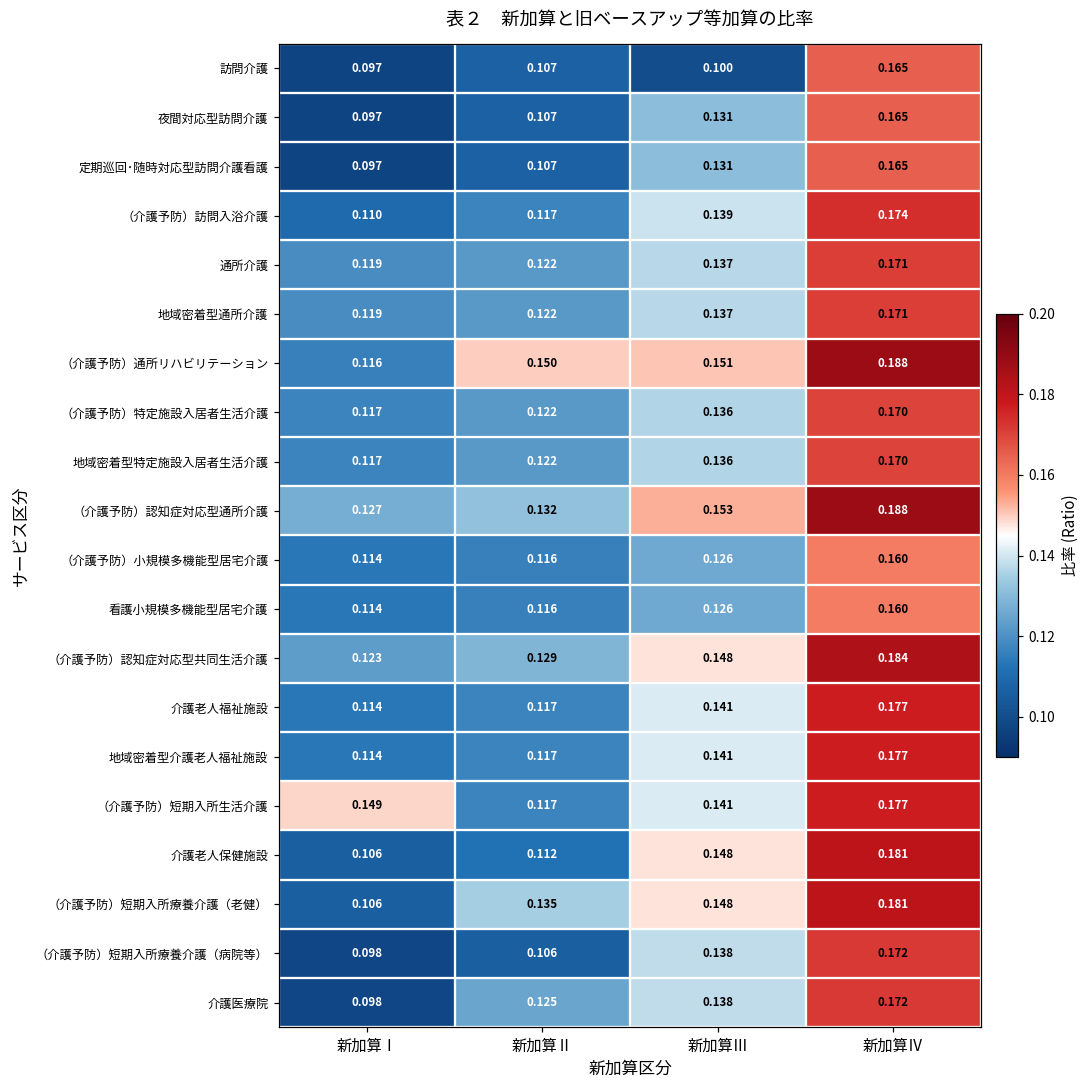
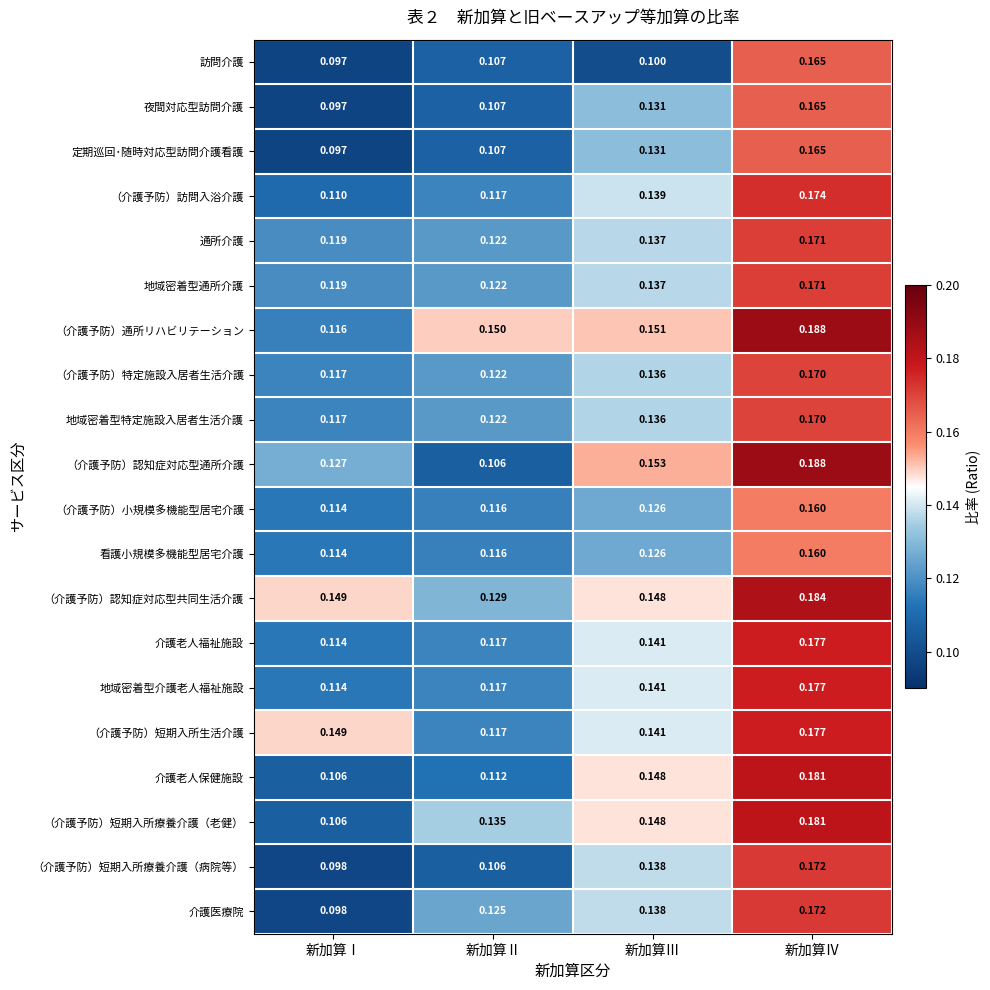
  {
    "訪問介護": {
      "新加算Ⅰ": 0.097,
      "新加算Ⅱ": 0.107,
      "新加算Ⅲ": 0.100,
      "新加算Ⅳ": 0.165
    },
    "夜間対応型訪問介護": {
      "新加算Ⅰ": 0.097,
      "新加算Ⅱ": 0.107,
      "新加算Ⅲ": 0.131,
      "新加算Ⅳ": 0.165
    },
    "定期巡回･随時対応型訪問介護看護": {
      "新加算Ⅰ": 0.097,
      "新加算Ⅱ": 0.107,
      "新加算Ⅲ": 0.131,
      "新加算Ⅳ": 0.165
    },
    "（介護予防）訪問入浴介護": {
      "新加算Ⅰ": 0.110,
      "新加算Ⅱ": 0.117,
      "新加算Ⅲ": 0.139,
      "新加算Ⅳ": 0.174
    },
    "通所介護": {
      "新加算Ⅰ": 0.119,
      "新加算Ⅱ": 0.122,
      "新加算Ⅲ": 0.137,
      "新加算Ⅳ": 0.171
    },
    "地域密着型通所介護": {
      "新加算Ⅰ": 0.119,
      "新加算Ⅱ": 0.122,
      "新加算Ⅲ": 0.137,
      "新加算Ⅳ": 0.171
    },
    "（介護予防）通所リハビリテーション": {
      "新加算Ⅰ": 0.116,
      "新加算Ⅱ": 0.150,
      "新加算Ⅲ": 0.151,
      "新加算Ⅳ": 0.188
    },
    "（介護予防）特定施設入居者生活介護": {
      "新加算Ⅰ": 0.117,
      "新加算Ⅱ": 0.122,
      "新加算Ⅲ": 0.136,
      "新加算Ⅳ": 0.170
    },
    "地域密着型特定施設入居者生活介護": {
      "新加算Ⅰ": 0.117,
      "新加算Ⅱ": 0.122,
      "新加算Ⅲ": 0.136,
      "新加算Ⅳ": 0.170
    },
    "（介護予防）認知症対応型通所介護": {
      "新加算Ⅰ": 0.127,
-     "新加算Ⅱ": 0.132,
+     "新加算Ⅱ": 0.106,
      "新加算Ⅲ": 0.153,
      "新加算Ⅳ": 0.188
    },
    "（介護予防）小規模多機能型居宅介護": {
      "新加算Ⅰ": 0.114,
      "新加算Ⅱ": 0.116,
      "新加算Ⅲ": 0.126,
      "新加算Ⅳ": 0.160
    },
    "看護小規模多機能型居宅介護": {
      "新加算Ⅰ": 0.114,
      "新加算Ⅱ": 0.116,
      "新加算Ⅲ": 0.126,
      "新加算Ⅳ": 0.160
    },
    "（介護予防）認知症対応型共同生活介護": {
-     "新加算Ⅰ": 0.123,
+     "新加算Ⅰ": 0.149,
      "新加算Ⅱ": 0.129,
      "新加算Ⅲ": 0.148,
      "新加算Ⅳ": 0.184
    },
    "介護老人福祉施設": {
      "新加算Ⅰ": 0.114,
      "新加算Ⅱ": 0.117,
      "新加算Ⅲ": 0.141,
      "新加算Ⅳ": 0.177
    },
    "地域密着型介護老人福祉施設": {
      "新加算Ⅰ": 0.114,
      "新加算Ⅱ": 0.117,
      "新加算Ⅲ": 0.141,
      "新加算Ⅳ": 0.177
    },
    "（介護予防）短期入所生活介護": {
      "新加算Ⅰ": 0.149,
      "新加算Ⅱ": 0.117,
      "新加算Ⅲ": 0.141,
      "新加算Ⅳ": 0.177
    },
    "介護老人保健施設": {
      "新加算Ⅰ": 0.106,
      "新加算Ⅱ": 0.112,
      "新加算Ⅲ": 0.148,
      "新加算Ⅳ": 0.181
    },
    "（介護予防）短期入所療養介護（老健）": {
      "新加算Ⅰ": 0.106,
      "新加算Ⅱ": 0.135,
      "新加算Ⅲ": 0.148,
      "新加算Ⅳ": 0.181
    },
    "（介護予防）短期入所療養介護（病院等）": {
      "新加算Ⅰ": 0.098,
      "新加算Ⅱ": 0.106,
      "新加算Ⅲ": 0.138,
      "新加算Ⅳ": 0.172
    },
    "介護医療院": {
      "新加算Ⅰ": 0.098,
      "新加算Ⅱ": 0.125,
      "新加算Ⅲ": 0.138,
      "新加算Ⅳ": 0.172
    }
  }
